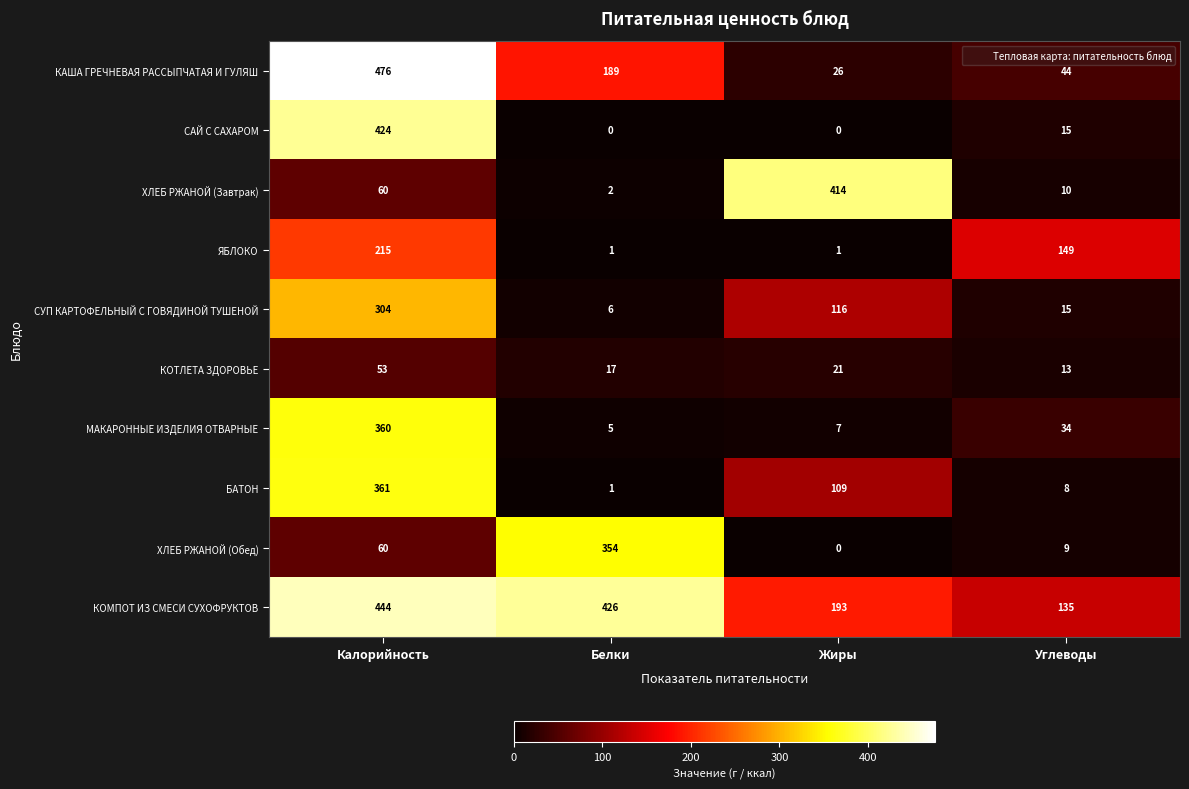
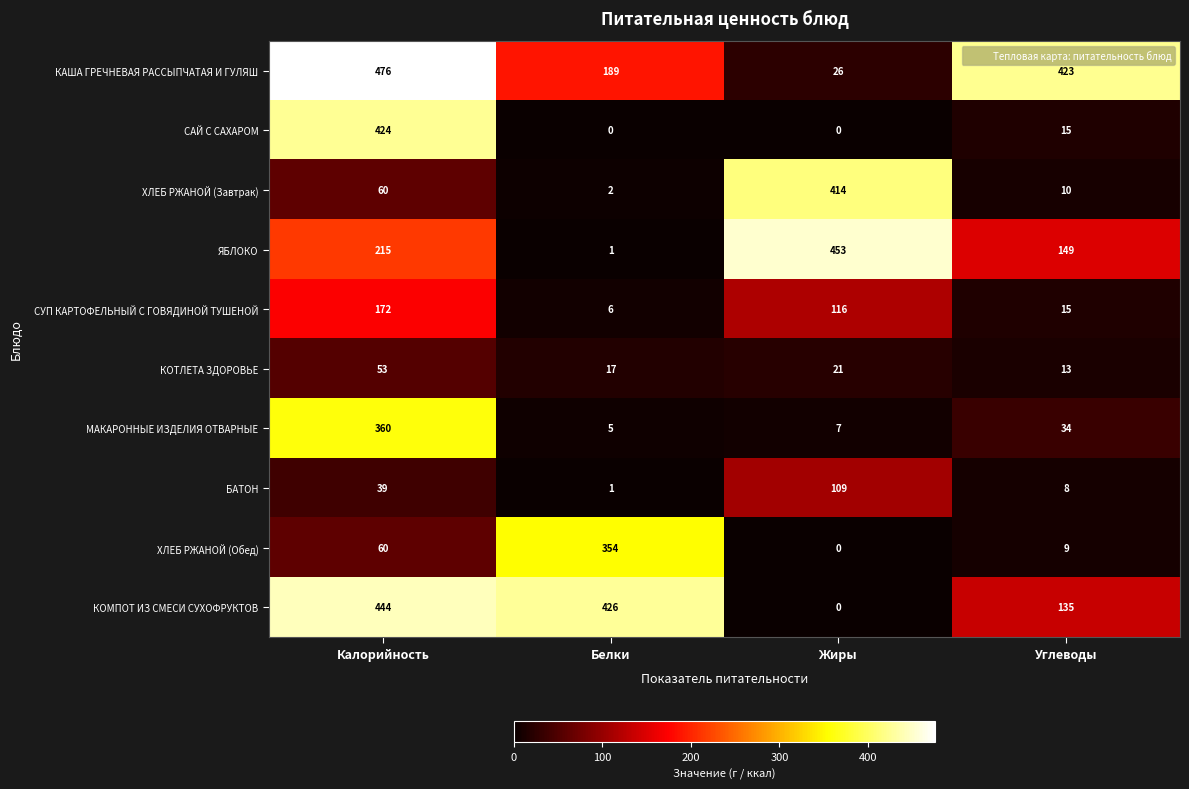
  {
    "КАША ГРЕЧНЕВАЯ РАССЫПЧАТАЯ И ГУЛЯШ": {
      "Калорийность": 476,
      "Белки": 189,
      "Жиры": 26,
-     "Углеводы": 44
+     "Углеводы": 423
    },
    "САЙ С САХАРОМ": {
      "Калорийность": 424,
      "Белки": 0,
      "Жиры": 0,
      "Углеводы": 15
    },
    "ХЛЕБ РЖАНОЙ (Завтрак)": {
      "Калорийность": 60,
      "Белки": 2,
      "Жиры": 414,
      "Углеводы": 10
    },
    "ЯБЛОКО": {
      "Калорийность": 215,
      "Белки": 1,
-     "Жиры": 1,
+     "Жиры": 453,
      "Углеводы": 149
    },
    "СУП КАРТОФЕЛЬНЫЙ С ГОВЯДИНОЙ ТУШЕНОЙ": {
-     "Калорийность": 304,
+     "Калорийность": 172,
      "Белки": 6,
      "Жиры": 116,
      "Углеводы": 15
    },
    "КОТЛЕТА ЗДОРОВЬЕ": {
      "Калорийность": 53,
      "Белки": 17,
      "Жиры": 21,
      "Углеводы": 13
    },
    "МАКАРОННЫЕ ИЗДЕЛИЯ ОТВАРНЫЕ": {
      "Калорийность": 360,
      "Белки": 5,
      "Жиры": 7,
      "Углеводы": 34
    },
    "БАТОН": {
-     "Калорийность": 361,
+     "Калорийность": 39,
      "Белки": 1,
      "Жиры": 109,
      "Углеводы": 8
    },
    "ХЛЕБ РЖАНОЙ (Обед)": {
      "Калорийность": 60,
      "Белки": 354,
      "Жиры": 0,
      "Углеводы": 9
    },
    "КОМПОТ ИЗ СМЕСИ СУХОФРУКТОВ": {
      "Калорийность": 444,
      "Белки": 426,
-     "Жиры": 193,
+     "Жиры": 0,
      "Углеводы": 135
    }
  }
